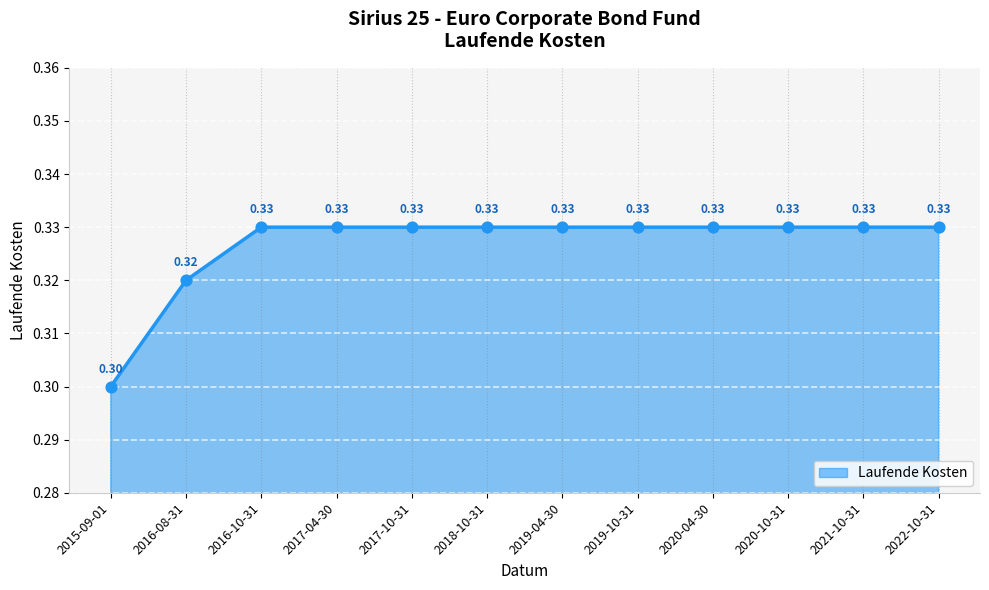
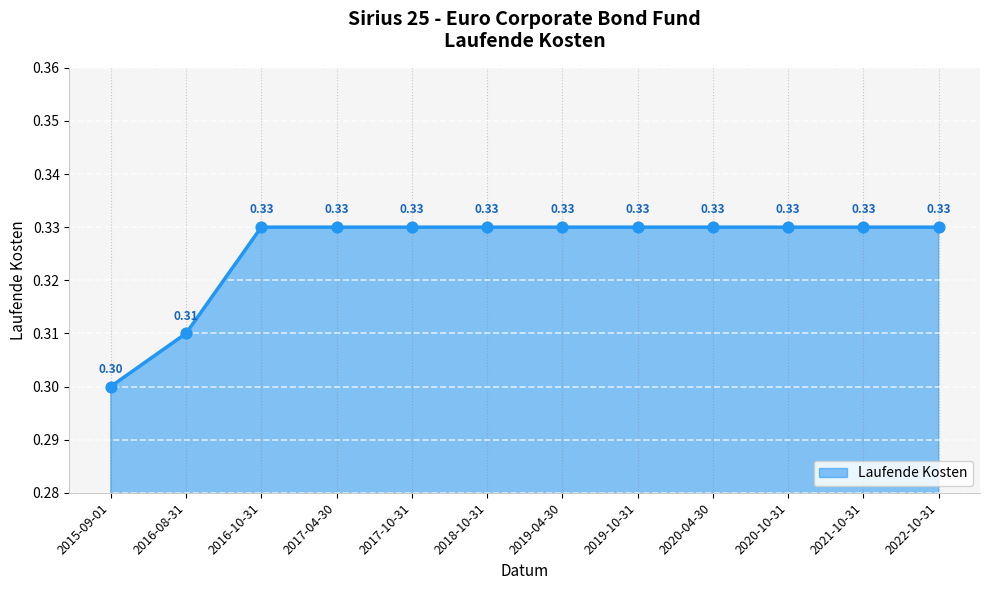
  {
    "2015-09-01": 0.30,
-   "2016-08-31": 0.32,
+   "2016-08-31": 0.31,
    "2016-10-31": 0.33,
    "2017-04-30": 0.33,
    "2017-10-31": 0.33,
    "2018-10-31": 0.33,
    "2019-04-30": 0.33,
    "2019-10-31": 0.33,
    "2020-04-30": 0.33,
    "2020-10-31": 0.33,
    "2021-10-31": 0.33,
    "2022-10-31": 0.33
  }
